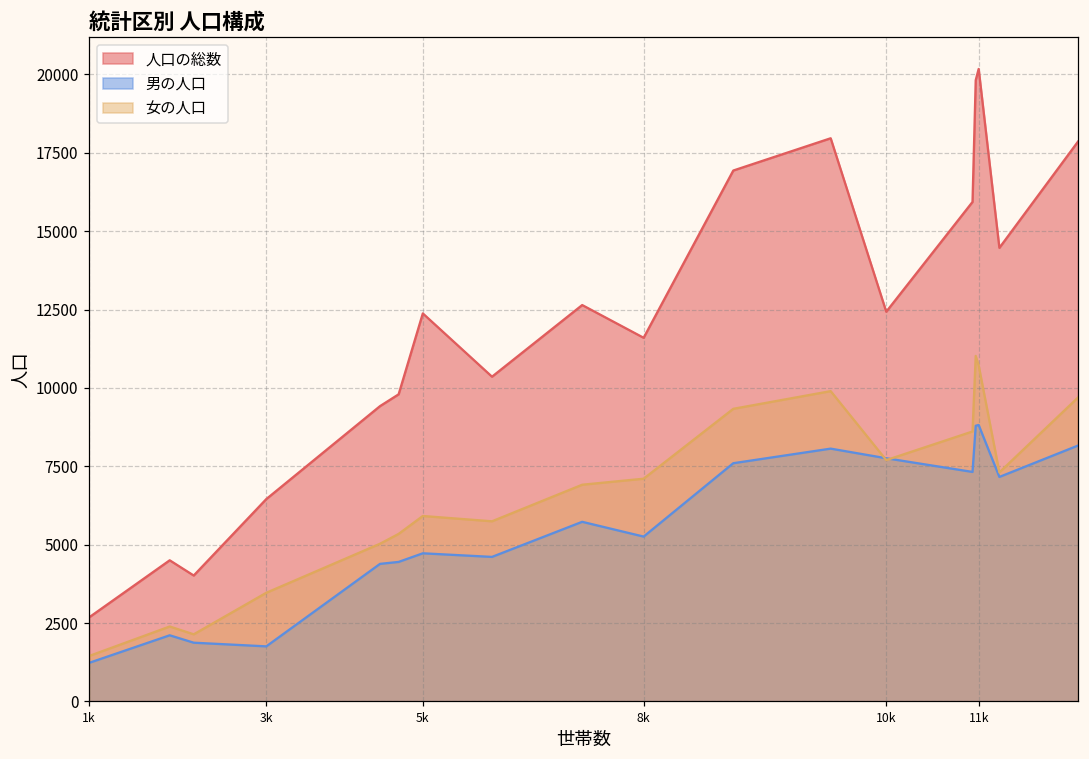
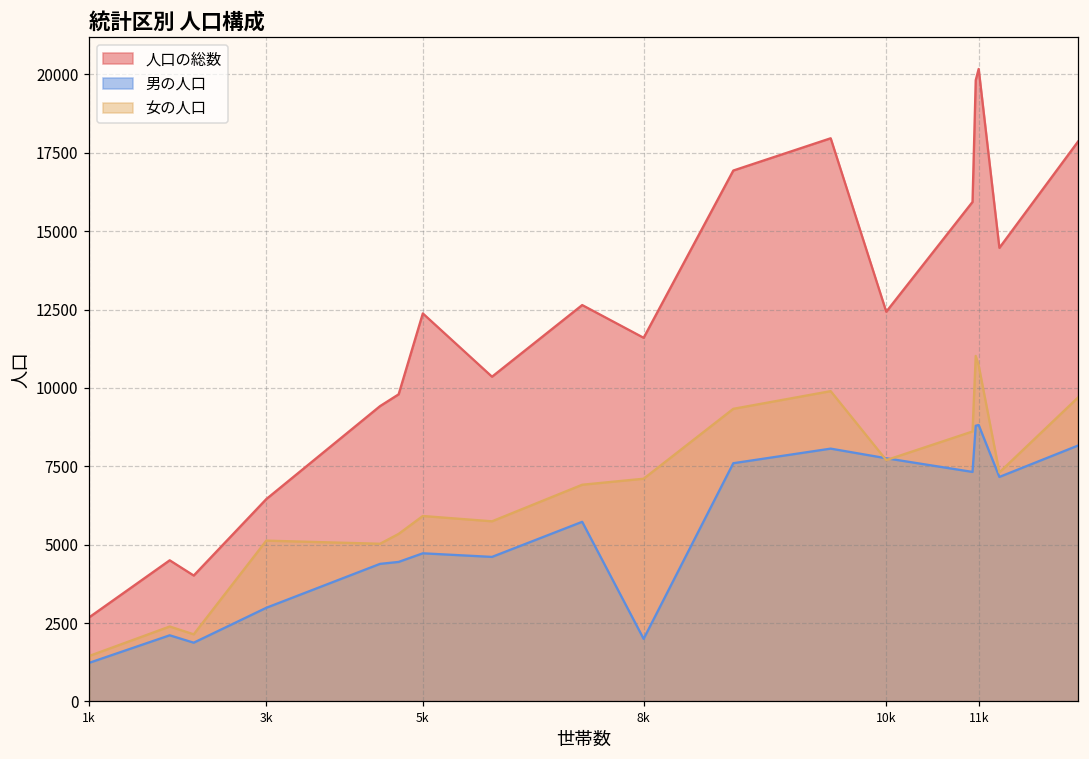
  {
    "人口の総数": {
      "1k": 2700,
      "3k": 6500,
      "5k": 12400,
      "8k": 11600,
      "10k": 12400,
      "11k": 20200
    },
    "男の人口": {
      "1k": 1200,
-     "3k": 1800,
+     "3k": 3000,
      "5k": 4700,
-     "8k": 5300,
+     "8k": 2000,
      "11k": 8800
    },
    "女の人口": {
      "1k": 1500,
-     "3k": 3500,
+     "3k": 5100,
      "5k": 5900,
      "8k": 7100,
      "11k": 10700
    }
  }
